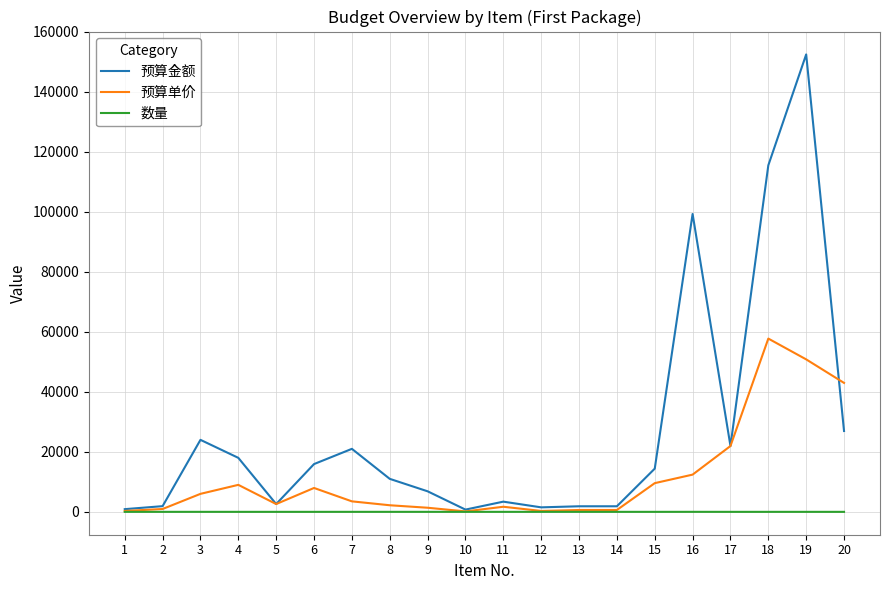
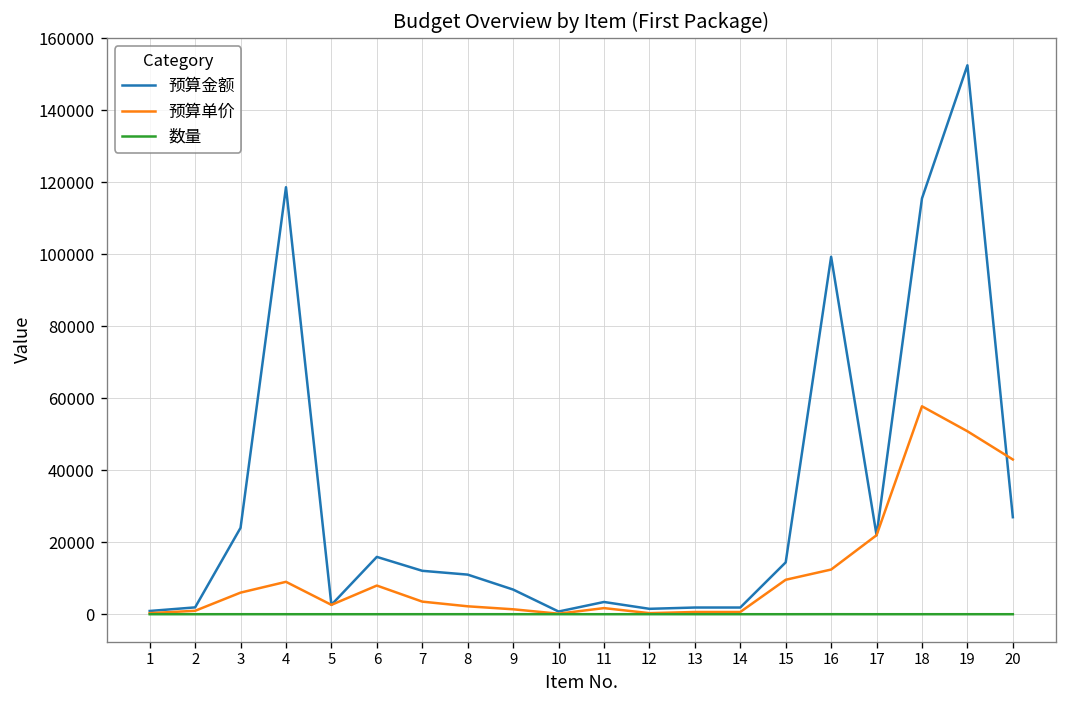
  {
    "预算金额": {
      "2": 2000,
      "3": 24000,
-     "4": 18000,
+     "4": 119000,
      "6": 16000,
-     "7": 21000,
+     "7": 12000,
      "8": 11000,
      "9": 7000,
      "11": 3000,
      "12": 2000,
      "13": 2000,
      "14": 2000,
      "15": 14000,
      "16": 99000,
      "18": 116000,
      "19": 152000,
      "20": 27000
    },
    "预算单价": {
      "2": 1000,
      "3": 6000,
      "4": 9000,
      "6": 8000,
      "7": 4000,
      "8": 2000,
      "9": 1000,
      "11": 2000,
      "15": 10000,
      "16": 12000,
      "18": 58000,
      "19": 51000,
      "20": 43000
    },
    "数量": {
      "2": 0,
      "3": 0,
      "4": 0,
      "5": 0,
      "6": 0,
      "7": 0,
      "8": 0,
      "9": 0,
      "11": 0,
      "15": 0,
      "16": 0,
      "17": 0,
      "18": 0,
      "19": 0,
      "20": 0
    }
  }
